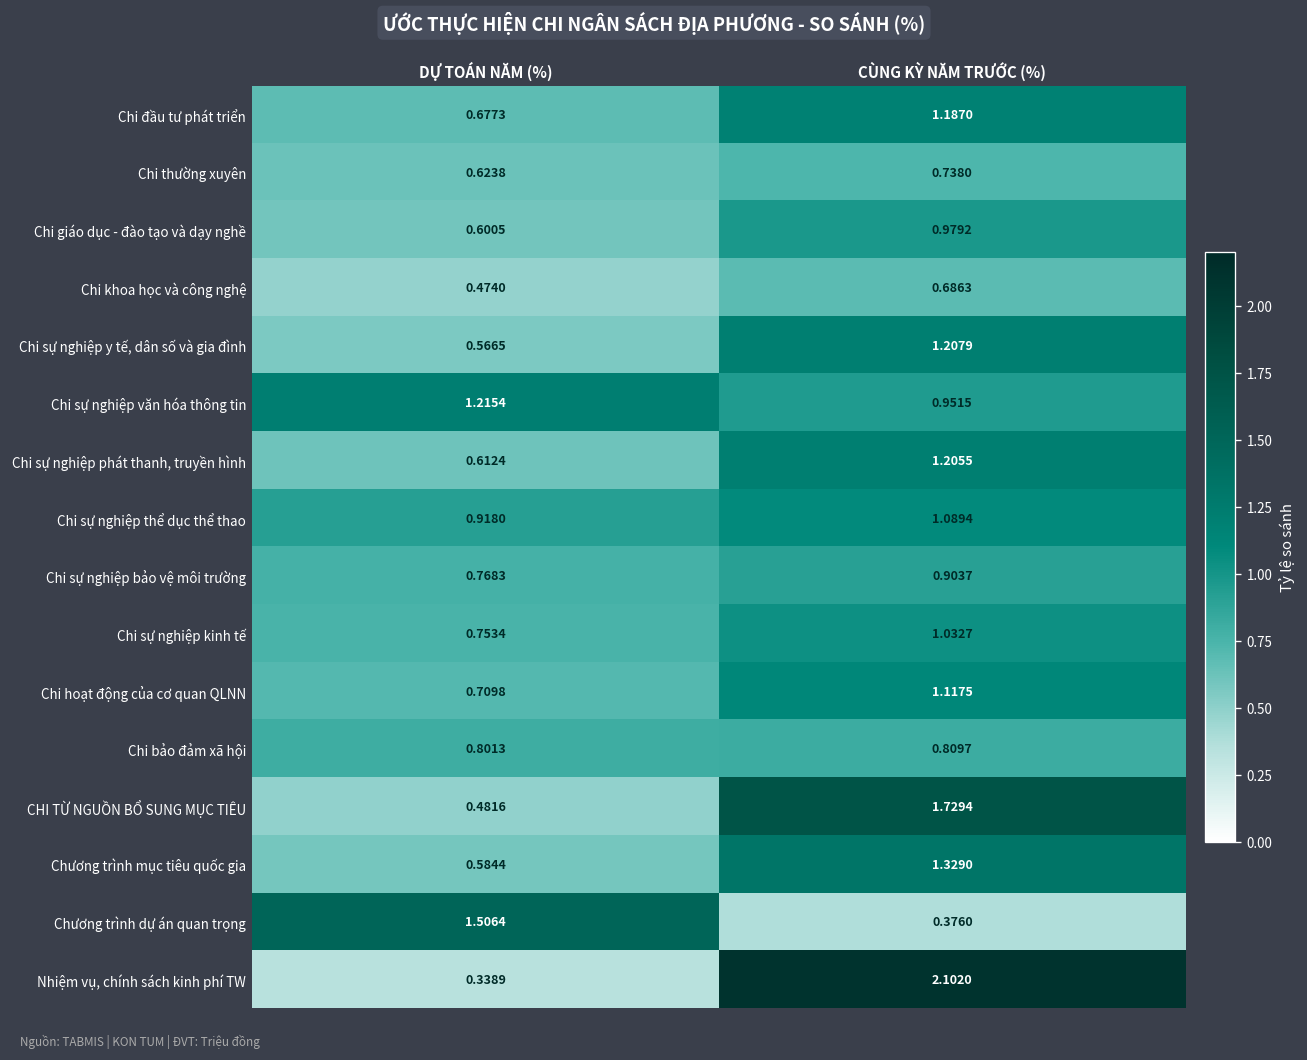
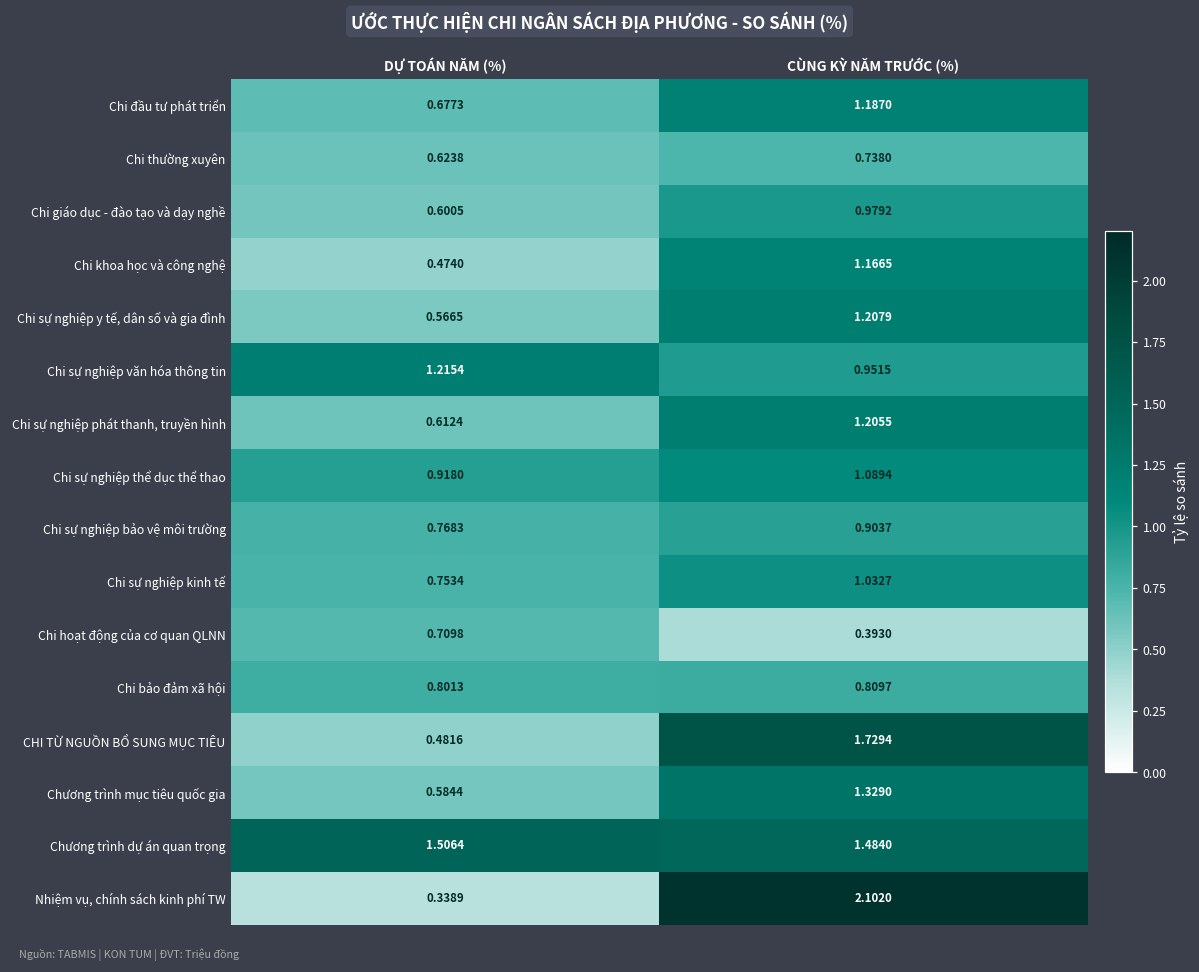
  {
    "Chi đầu tư phát triển": {
      "DỰ TOÁN NĂM (%)": 0.6773,
      "CÙNG KỲ NĂM TRƯỚC (%)": 1.1870
    },
    "Chi thường xuyên": {
      "DỰ TOÁN NĂM (%)": 0.6238,
      "CÙNG KỲ NĂM TRƯỚC (%)": 0.7380
    },
    "Chi giáo dục - đào tạo và dạy nghề": {
      "DỰ TOÁN NĂM (%)": 0.6005,
      "CÙNG KỲ NĂM TRƯỚC (%)": 0.9792
    },
    "Chi khoa học và công nghệ": {
      "DỰ TOÁN NĂM (%)": 0.4740,
-     "CÙNG KỲ NĂM TRƯỚC (%)": 0.6863
+     "CÙNG KỲ NĂM TRƯỚC (%)": 1.1665
    },
    "Chi sự nghiệp y tế, dân số và gia đình": {
      "DỰ TOÁN NĂM (%)": 0.5665,
      "CÙNG KỲ NĂM TRƯỚC (%)": 1.2079
    },
    "Chi sự nghiệp văn hóa thông tin": {
      "DỰ TOÁN NĂM (%)": 1.2154,
      "CÙNG KỲ NĂM TRƯỚC (%)": 0.9515
    },
    "Chi sự nghiệp phát thanh, truyền hình": {
      "DỰ TOÁN NĂM (%)": 0.6124,
      "CÙNG KỲ NĂM TRƯỚC (%)": 1.2055
    },
    "Chi sự nghiệp thể dục thể thao": {
      "DỰ TOÁN NĂM (%)": 0.9180,
      "CÙNG KỲ NĂM TRƯỚC (%)": 1.0894
    },
    "Chi sự nghiệp bảo vệ môi trường": {
      "DỰ TOÁN NĂM (%)": 0.7683,
      "CÙNG KỲ NĂM TRƯỚC (%)": 0.9037
    },
    "Chi sự nghiệp kinh tế": {
      "DỰ TOÁN NĂM (%)": 0.7534,
      "CÙNG KỲ NĂM TRƯỚC (%)": 1.0327
    },
    "Chi hoạt động của cơ quan QLNN": {
      "DỰ TOÁN NĂM (%)": 0.7098,
-     "CÙNG KỲ NĂM TRƯỚC (%)": 1.1175
+     "CÙNG KỲ NĂM TRƯỚC (%)": 0.3930
    },
    "Chi bảo đảm xã hội": {
      "DỰ TOÁN NĂM (%)": 0.8013,
      "CÙNG KỲ NĂM TRƯỚC (%)": 0.8097
    },
    "CHI TỪ NGUỒN BỔ SUNG MỤC TIÊU": {
      "DỰ TOÁN NĂM (%)": 0.4816,
      "CÙNG KỲ NĂM TRƯỚC (%)": 1.7294
    },
    "Chương trình mục tiêu quốc gia": {
      "DỰ TOÁN NĂM (%)": 0.5844,
      "CÙNG KỲ NĂM TRƯỚC (%)": 1.3290
    },
    "Chương trình dự án quan trọng": {
      "DỰ TOÁN NĂM (%)": 1.5064,
-     "CÙNG KỲ NĂM TRƯỚC (%)": 0.3760
+     "CÙNG KỲ NĂM TRƯỚC (%)": 1.4840
    },
    "Nhiệm vụ, chính sách kinh phí TW": {
      "DỰ TOÁN NĂM (%)": 0.3389,
      "CÙNG KỲ NĂM TRƯỚC (%)": 2.1020
    }
  }
